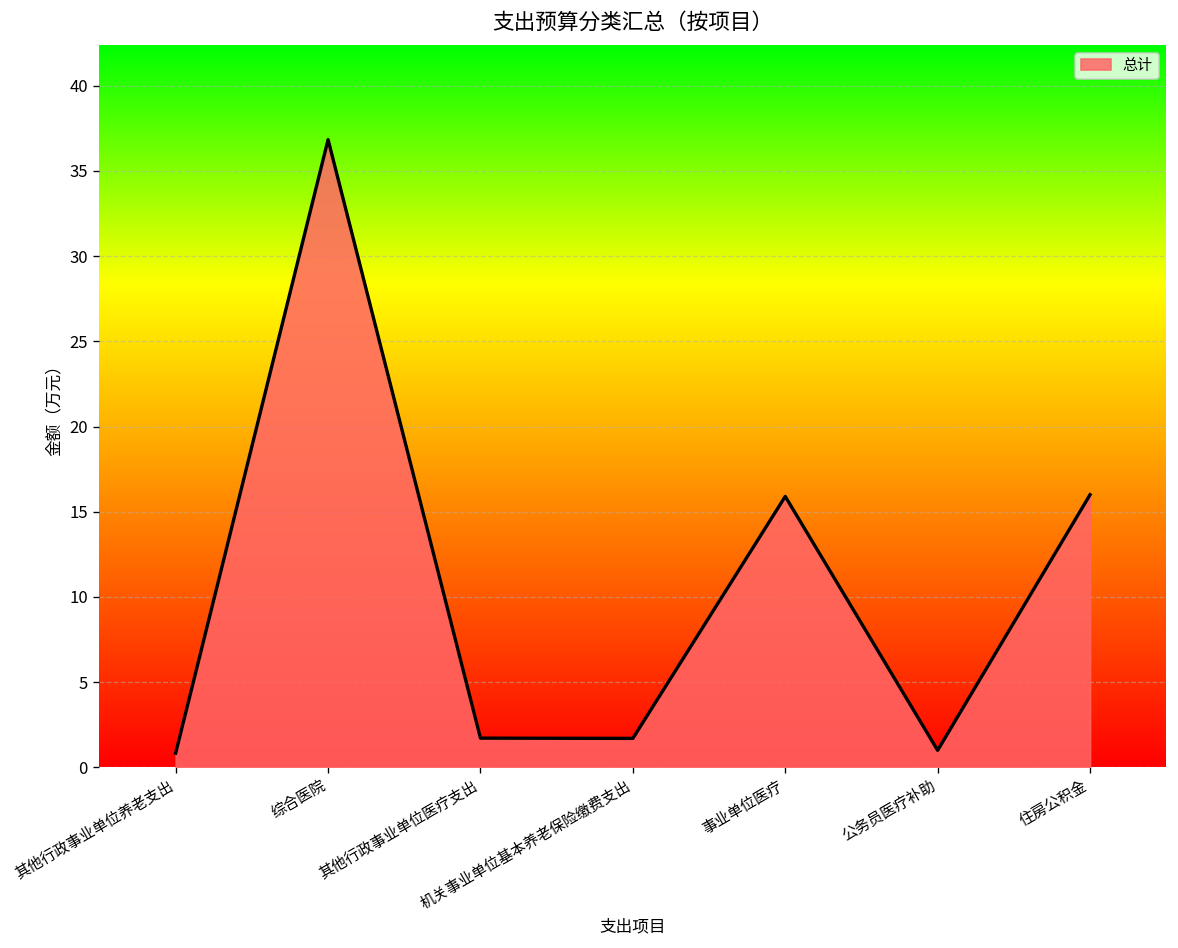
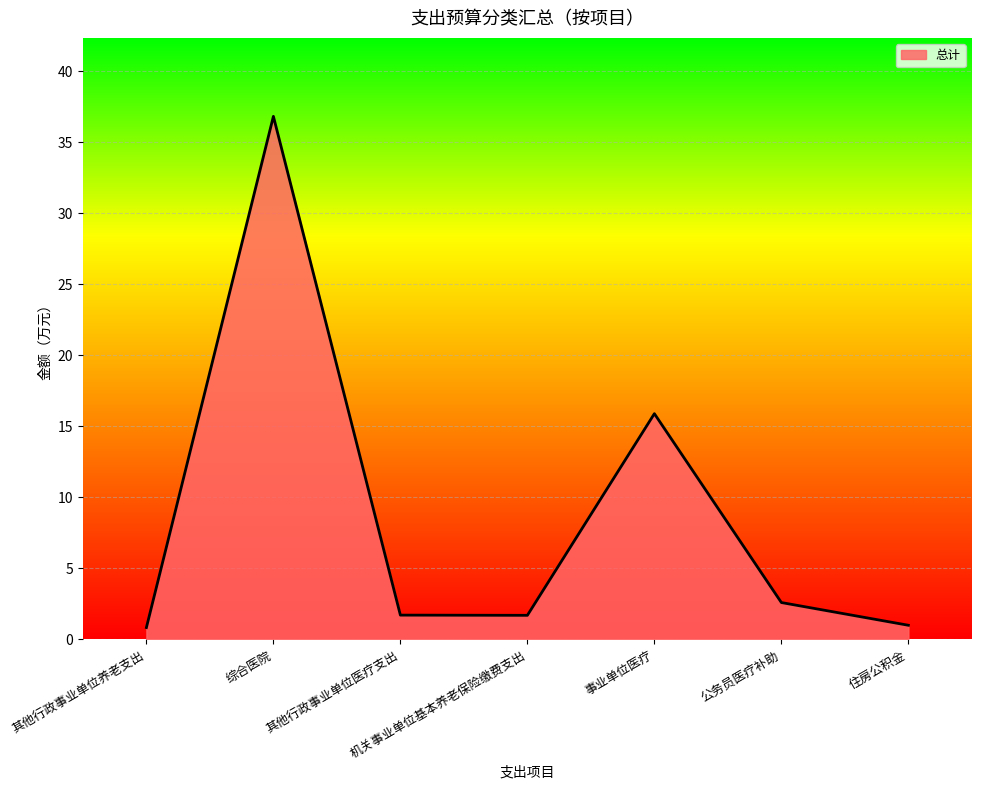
  {
    "其他行政事业单位养老支出": 0.8,
    "综合医院": 36.8,
    "其他行政事业单位医疗支出": 1.7,
    "机关事业单位基本养老保险缴费支出": 1.7,
    "事业单位医疗": 15.9,
-   "公务员医疗补助": 1.0,
-   "住房公积金": 16
+   "公务员医疗补助": 2.6,
+   "住房公积金": 1
  }
